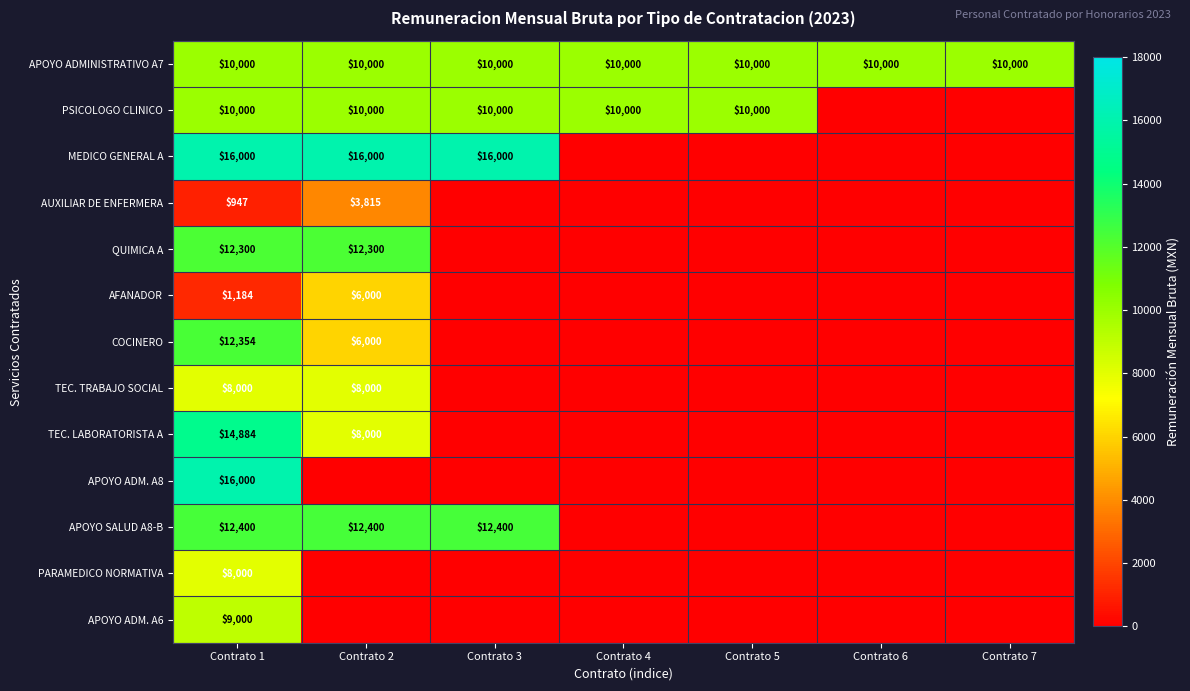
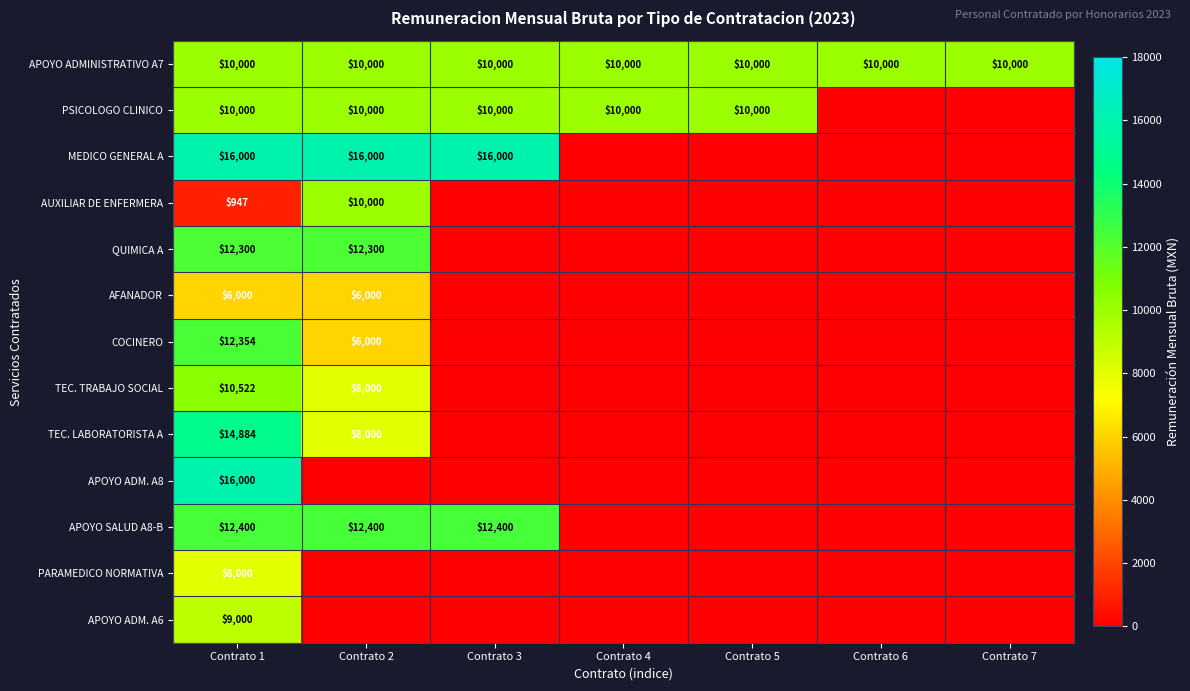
  {
    "APOYO ADMINISTRATIVO A7": {
      "Contrato 1": "$10,000",
      "Contrato 2": "$10,000",
      "Contrato 3": "$10,000",
      "Contrato 4": "$10,000",
      "Contrato 5": "$10,000",
      "Contrato 6": "$10,000",
      "Contrato 7": "$10,000"
    },
    "PSICOLOGO CLINICO": {
      "Contrato 1": "$10,000",
      "Contrato 2": "$10,000",
      "Contrato 3": "$10,000",
      "Contrato 4": "$10,000",
      "Contrato 5": "$10,000"
    },
    "MEDICO GENERAL A": {
      "Contrato 1": "$16,000",
      "Contrato 2": "$16,000",
      "Contrato 3": "$16,000"
    },
    "AUXILIAR DE ENFERMERA": {
      "Contrato 1": "$947",
-     "Contrato 2": "$3,815"
+     "Contrato 2": "$10,000"
    },
    "QUIMICA A": {
      "Contrato 1": "$12,300",
      "Contrato 2": "$12,300"
    },
    "AFANADOR": {
-     "Contrato 1": "$1,184",
+     "Contrato 1": "$6,000",
      "Contrato 2": "$6,000"
    },
    "COCINERO": {
      "Contrato 1": "$12,354",
      "Contrato 2": "$6,000"
    },
    "TEC. TRABAJO SOCIAL": {
-     "Contrato 1": "$8,000",
+     "Contrato 1": "$10,522",
      "Contrato 2": "$8,000"
    },
    "TEC. LABORATORISTA A": {
      "Contrato 1": "$14,884",
      "Contrato 2": "$8,000"
    },
    "APOYO ADM. A8": {
      "Contrato 1": "$16,000"
    },
    "APOYO SALUD A8-B": {
      "Contrato 1": "$12,400",
      "Contrato 2": "$12,400",
      "Contrato 3": "$12,400"
    },
    "PARAMEDICO NORMATIVA": {
      "Contrato 1": "$8,000"
    },
    "APOYO ADM. A6": {
      "Contrato 1": "$9,000"
    }
  }
